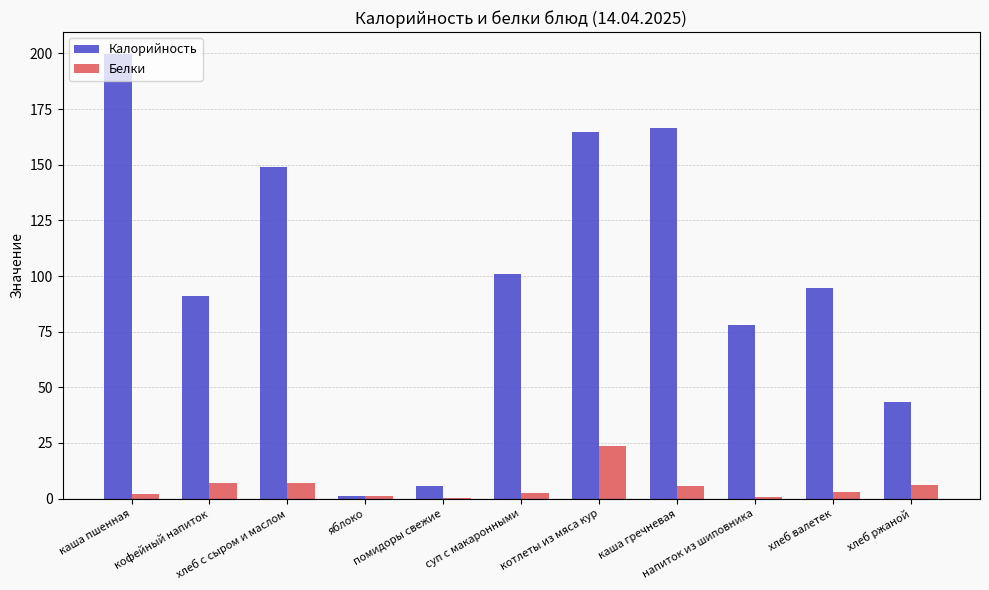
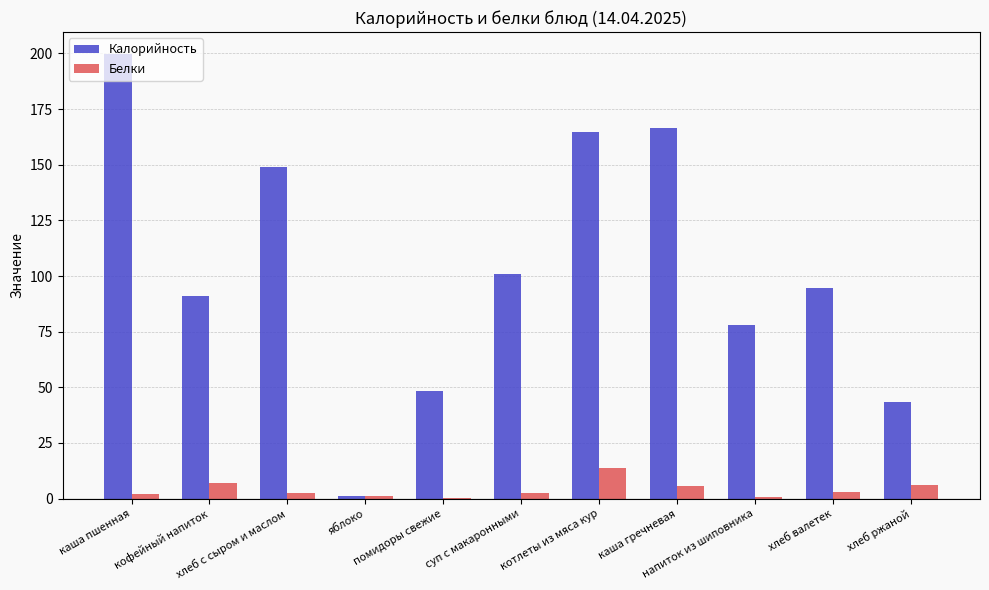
  {
    "Калорийность": {
      "кофейный напиток": 91,
      "хлеб с сыром и маслом": 149,
-     "помидоры свежие": 6,
+     "помидоры свежие": 48,
      "суп с макаронными": 101,
      "котлеты из мяса кур": 165,
      "каша гречневая": 167,
      "напиток из шиповника": 78,
      "хлеб валетек": 94,
      "хлеб ржаной": 43
    },
    "Белки": {
      "каша пшенная": 2,
      "кофейный напиток": 7,
-     "хлеб с сыром и маслом": 7,
+     "хлеб с сыром и маслом": 3,
      "суп с макаронными": 3,
-     "котлеты из мяса кур": 24,
+     "котлеты из мяса кур": 14,
      "каша гречневая": 6,
      "хлеб валетек": 3,
      "хлеб ржаной": 6
    }
  }
